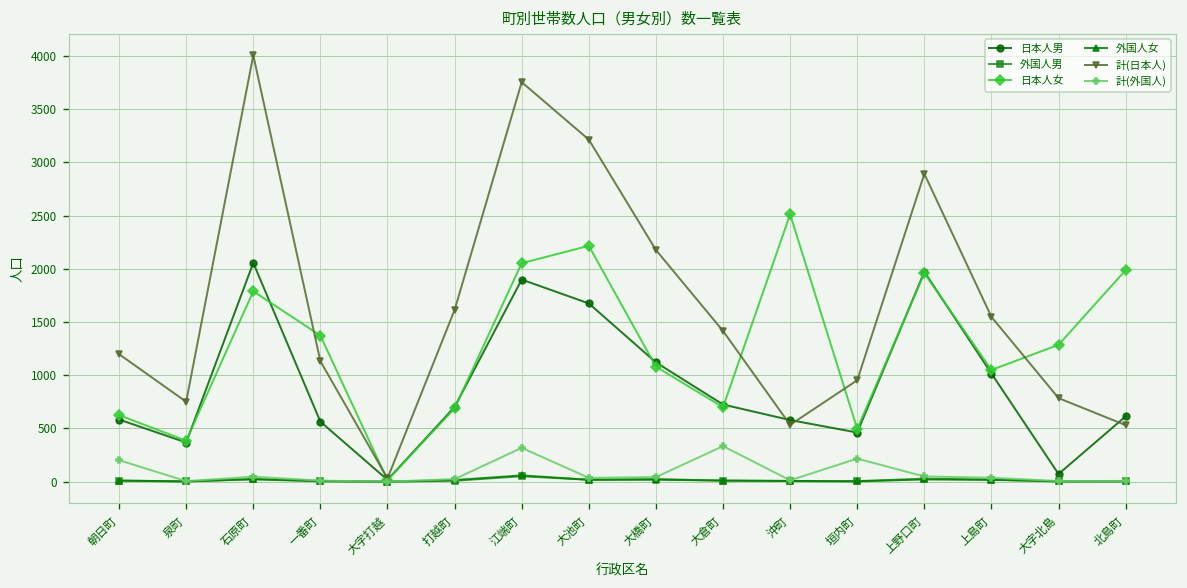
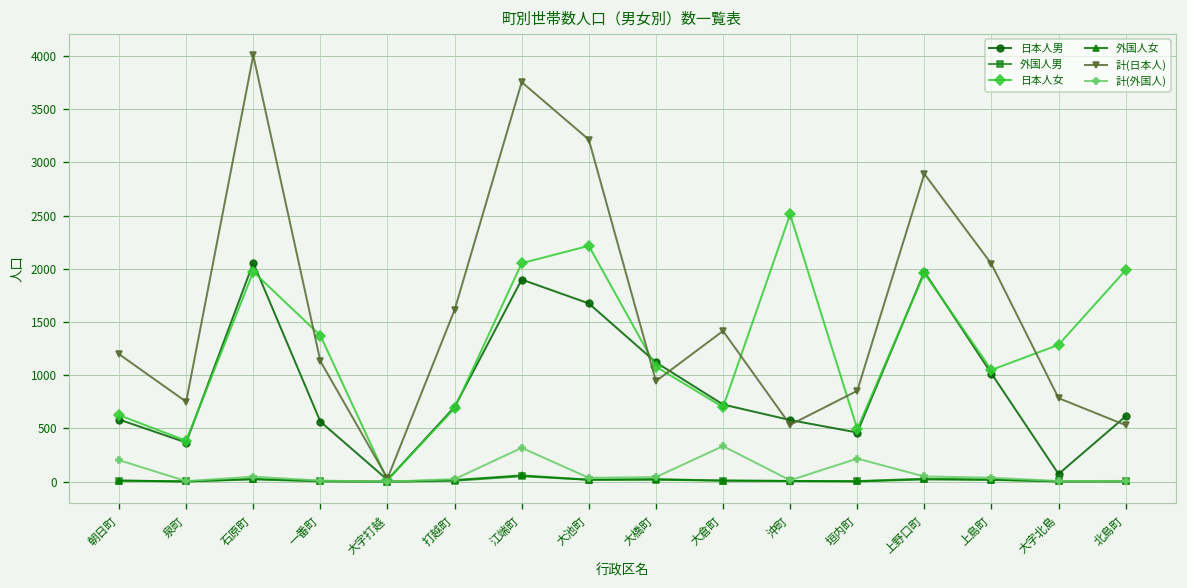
  {
    "日本人女": {
      "朝日町": 600,
-     "石原町": 1800,
+     "石原町": 2000,
      "一番町": 1400,
      "江端町": 2100,
      "大池町": 2200,
      "大橋町": 1100,
      "沖町": 2500,
      "垣内町": 500,
      "上島町": 1100,
      "大字北島": 1300,
      "北島町": 2000
    },
    "計(日本人)": {
      "朝日町": 1200,
      "泉町": 800,
      "石原町": 4000,
      "一番町": 1100,
      "打越町": 1600,
      "江端町": 3800,
      "大池町": 3200,
-     "大橋町": 2200,
+     "大橋町": 900,
      "大倉町": 1400,
      "沖町": 500,
-     "垣内町": 1000,
+     "垣内町": 900,
      "上野口町": 2900,
-     "上島町": 1500,
+     "上島町": 2000,
      "大字北島": 800,
      "北島町": 500
    },
    "計(外国人)": {
      "朝日町": 200,
      "江端町": 300,
      "大倉町": 300,
      "垣内町": 200
    }
  }
